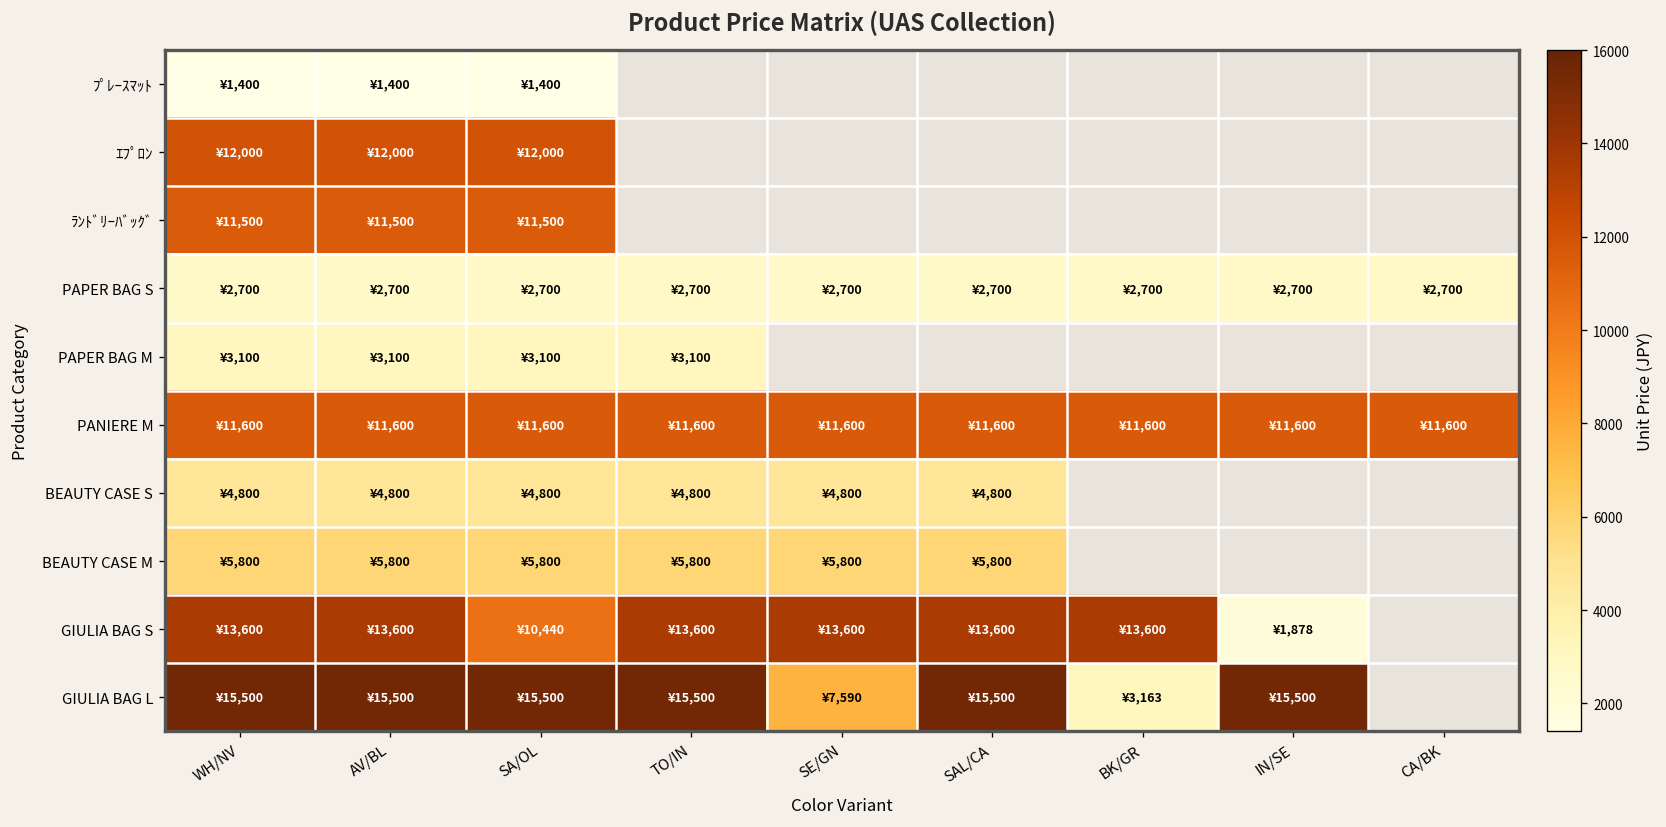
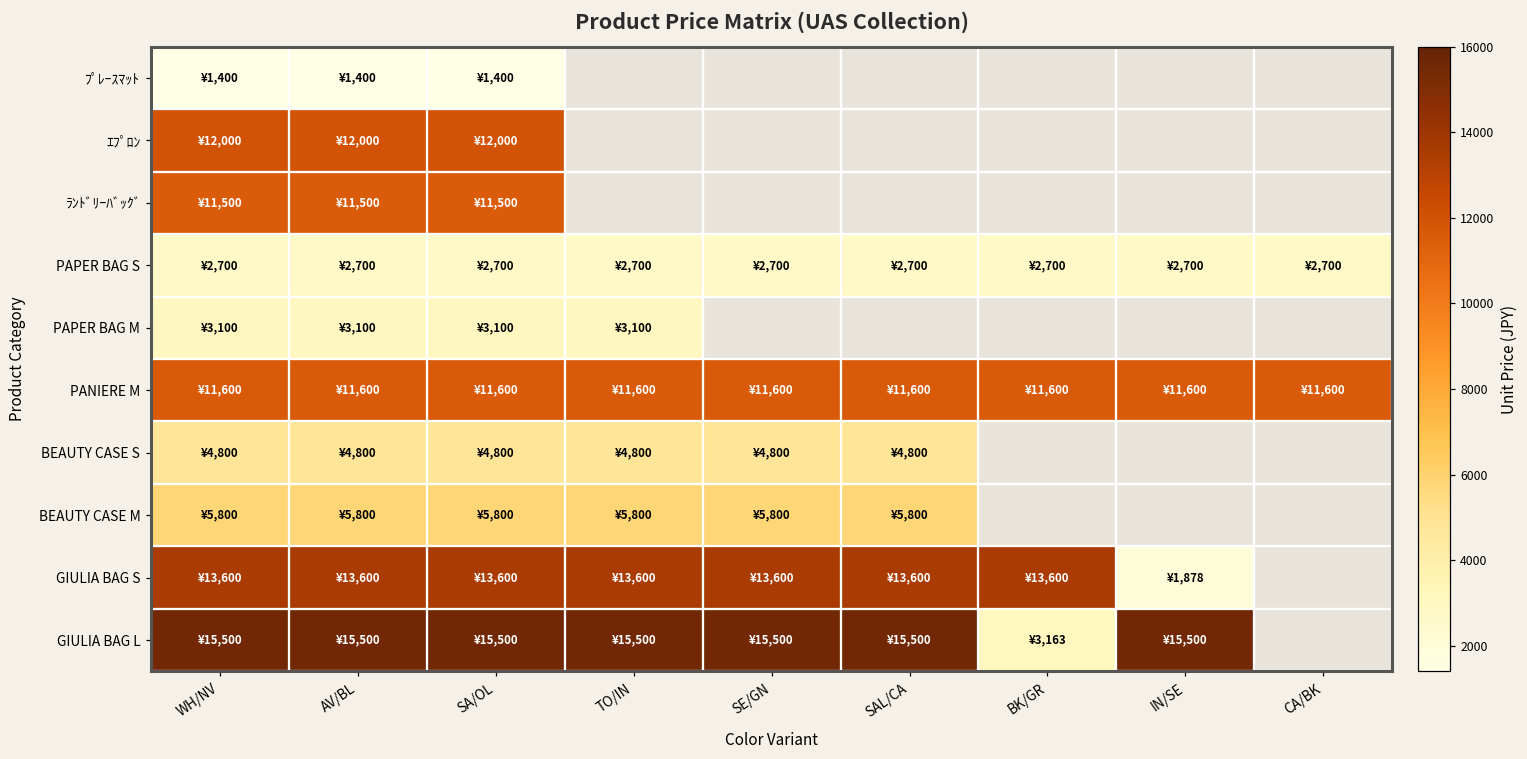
  {
    "ﾌﾟﾚｰｽﾏｯﾄ": {
      "WH/NV": "¥1,400",
      "AV/BL": "¥1,400",
      "SA/OL": "¥1,400"
    },
    "ｴﾌﾟﾛﾝ": {
      "WH/NV": "¥12,000",
      "AV/BL": "¥12,000",
      "SA/OL": "¥12,000"
    },
    "ﾗﾝﾄﾞﾘｰﾊﾞｯｸﾞ": {
      "WH/NV": "¥11,500",
      "AV/BL": "¥11,500",
      "SA/OL": "¥11,500"
    },
    "PAPER BAG S": {
      "WH/NV": "¥2,700",
      "AV/BL": "¥2,700",
      "SA/OL": "¥2,700",
      "TO/IN": "¥2,700",
      "SE/GN": "¥2,700",
      "SAL/CA": "¥2,700",
      "BK/GR": "¥2,700",
      "IN/SE": "¥2,700",
      "CA/BK": "¥2,700"
    },
    "PAPER BAG M": {
      "WH/NV": "¥3,100",
      "AV/BL": "¥3,100",
      "SA/OL": "¥3,100",
      "TO/IN": "¥3,100"
    },
    "PANIERE M": {
      "WH/NV": "¥11,600",
      "AV/BL": "¥11,600",
      "SA/OL": "¥11,600",
      "TO/IN": "¥11,600",
      "SE/GN": "¥11,600",
      "SAL/CA": "¥11,600",
      "BK/GR": "¥11,600",
      "IN/SE": "¥11,600",
      "CA/BK": "¥11,600"
    },
    "BEAUTY CASE S": {
      "WH/NV": "¥4,800",
      "AV/BL": "¥4,800",
      "SA/OL": "¥4,800",
      "TO/IN": "¥4,800",
      "SE/GN": "¥4,800",
      "SAL/CA": "¥4,800"
    },
    "BEAUTY CASE M": {
      "WH/NV": "¥5,800",
      "AV/BL": "¥5,800",
      "SA/OL": "¥5,800",
      "TO/IN": "¥5,800",
      "SE/GN": "¥5,800",
      "SAL/CA": "¥5,800"
    },
    "GIULIA BAG S": {
      "WH/NV": "¥13,600",
      "AV/BL": "¥13,600",
-     "SA/OL": "¥10,440",
+     "SA/OL": "¥13,600",
      "TO/IN": "¥13,600",
      "SE/GN": "¥13,600",
      "SAL/CA": "¥13,600",
      "BK/GR": "¥13,600",
      "IN/SE": "¥1,878"
    },
    "GIULIA BAG L": {
      "WH/NV": "¥15,500",
      "AV/BL": "¥15,500",
      "SA/OL": "¥15,500",
      "TO/IN": "¥15,500",
-     "SE/GN": "¥7,590",
+     "SE/GN": "¥15,500",
      "SAL/CA": "¥15,500",
      "BK/GR": "¥3,163",
      "IN/SE": "¥15,500"
    }
  }
